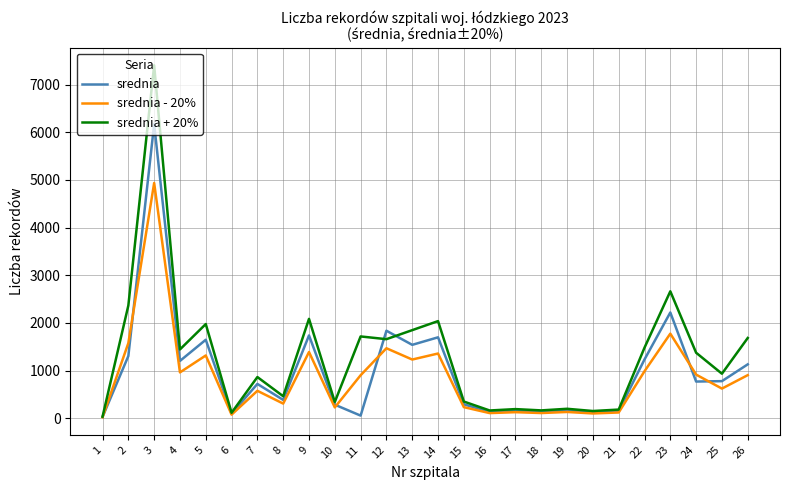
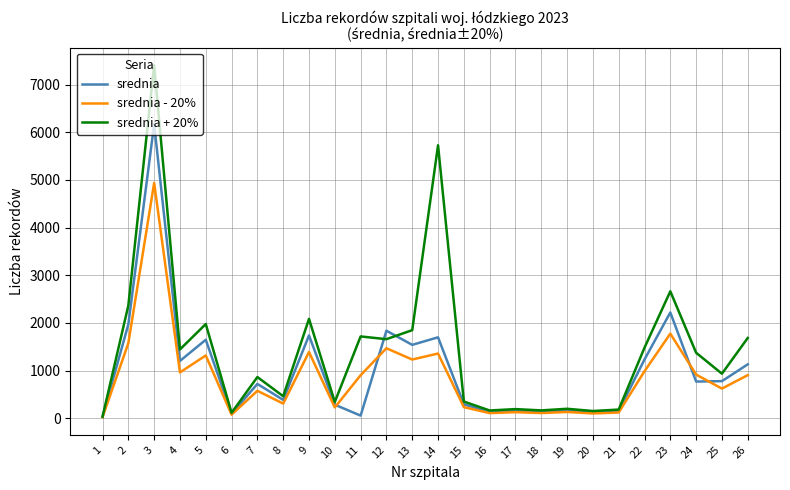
  {
    "srednia": {
-     "2": 1300,
+     "2": 2000,
      "4": 1200,
      "5": 1600,
      "7": 700,
      "8": 400,
      "9": 1700,
      "10": 300,
      "11": 100,
      "12": 1800,
      "13": 1500,
      "14": 1700,
      "15": 300,
      "22": 1200,
      "23": 2200,
      "24": 800,
      "25": 800,
      "26": 1100
    },
    "srednia - 20%": {
      "2": 1600,
      "3": 4900,
      "4": 1000,
      "5": 1300,
      "7": 600,
      "8": 300,
      "9": 1400,
      "10": 200,
      "11": 900,
      "12": 1500,
      "13": 1200,
      "14": 1400,
      "15": 200,
      "22": 1000,
      "23": 1800,
      "24": 900,
      "25": 600,
      "26": 900
    },
    "srednia + 20%": {
      "2": 2400,
      "4": 1400,
      "5": 2000,
      "7": 900,
      "8": 500,
      "9": 2100,
      "10": 300,
      "11": 1700,
      "12": 1700,
      "13": 1800,
-     "14": 2000,
+     "14": 5700,
      "15": 400,
      "22": 1500,
      "23": 2700,
      "24": 1400,
      "25": 900,
      "26": 1700
    }
  }
